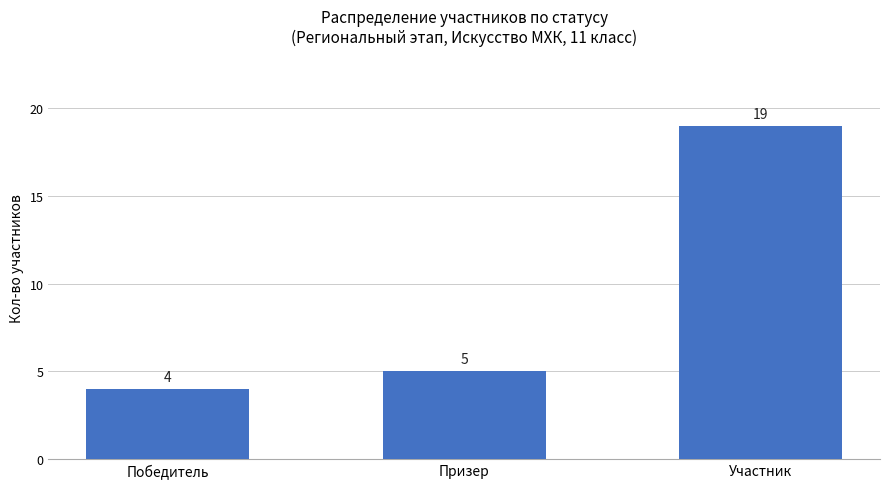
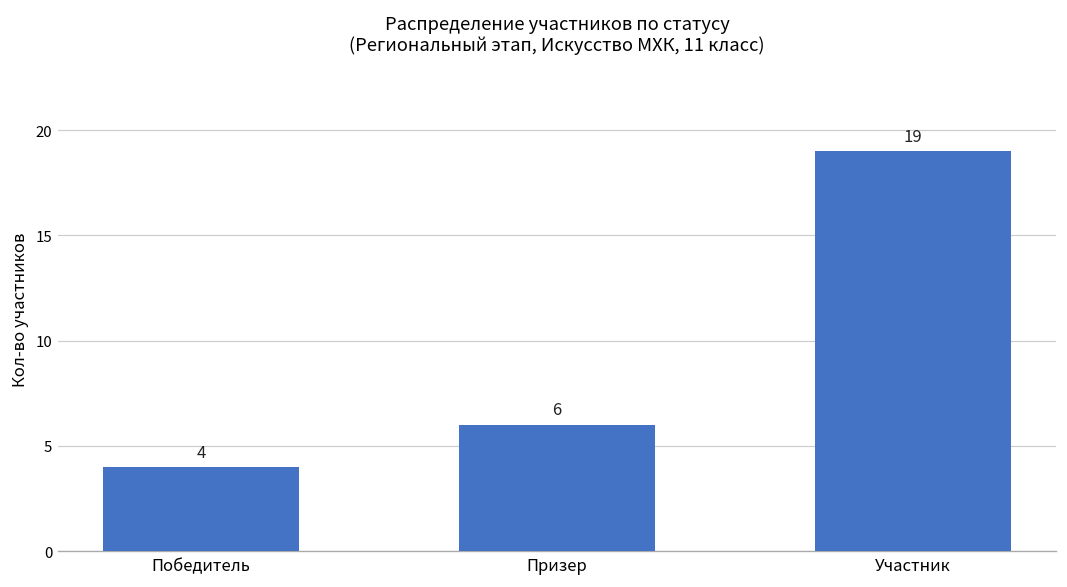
  {
    "Победитель": 4,
-   "Призер": 5,
+   "Призер": 6,
    "Участник": 19
  }
